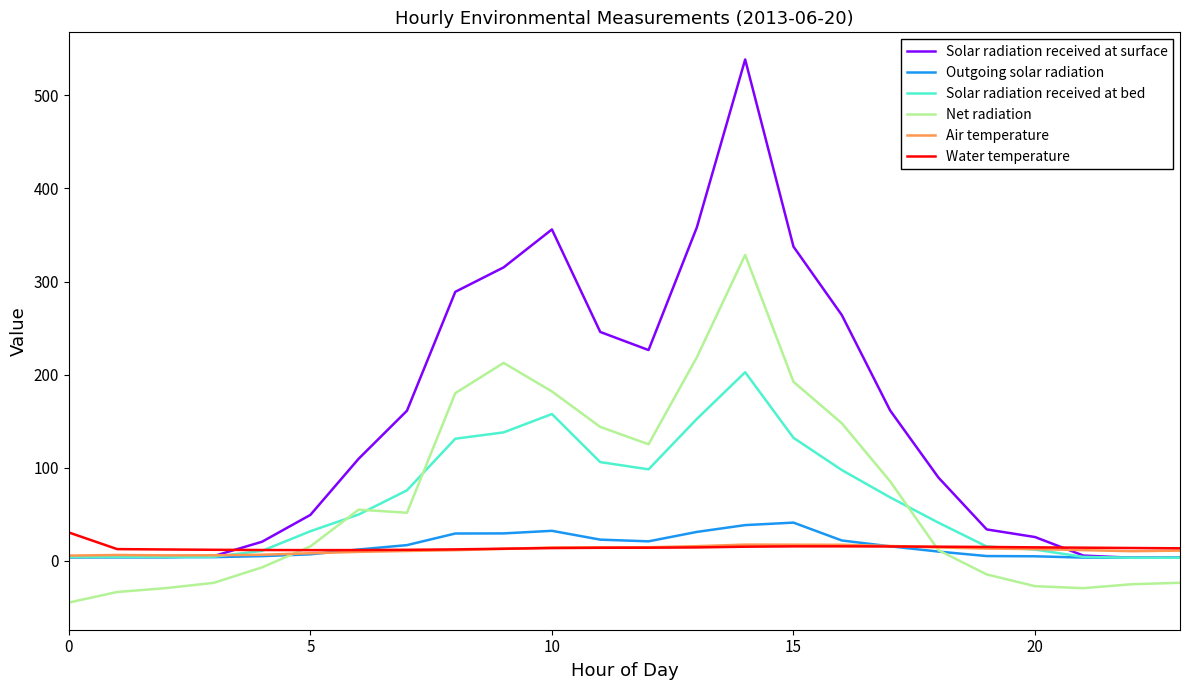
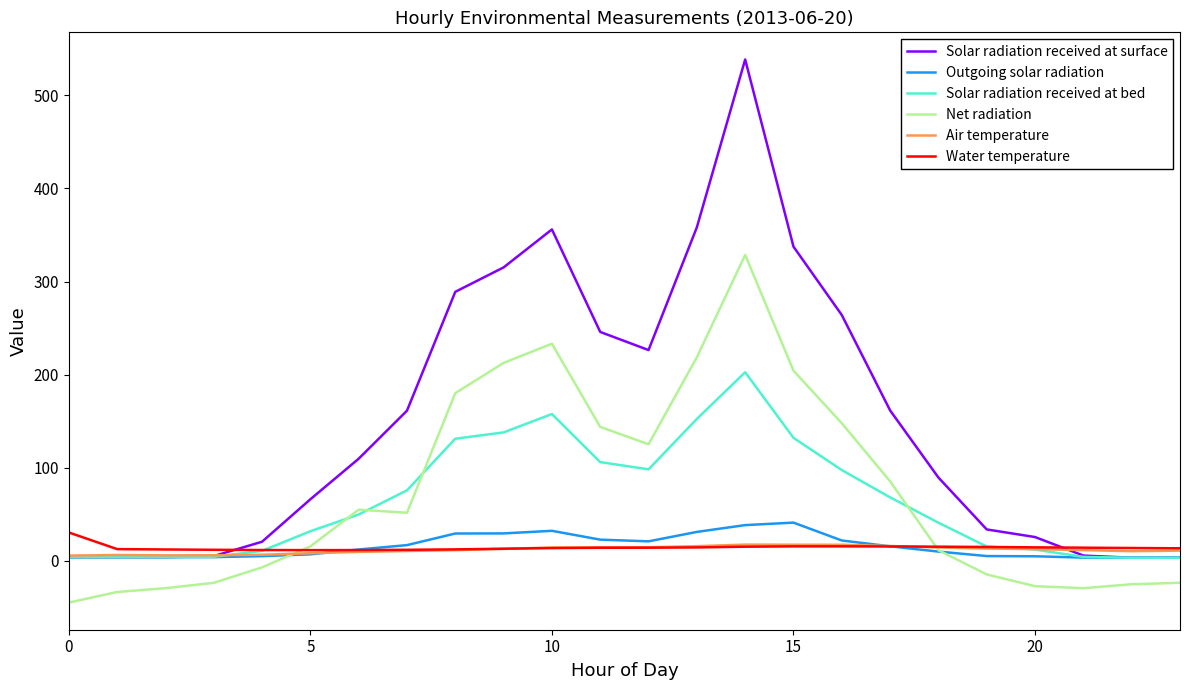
  {
    "Solar radiation received at surface": {
-     "5": 50,
+     "5": 70,
      "10": 360,
      "15": 340,
      "20": 30
    },
    "Outgoing solar radiation": {
      "10": 30,
      "15": 40,
      "20": 0
    },
    "Solar radiation received at bed": {
      "5": 30,
      "10": 160,
      "15": 130
    },
    "Net radiation": {
      "0": -40,
      "5": 20,
-     "10": 180,
-     "15": 190,
+     "10": 230,
+     "15": 200,
      "20": -30
    },
    "Water temperature": {
      "0": 30,
      "5": 10
    }
  }
